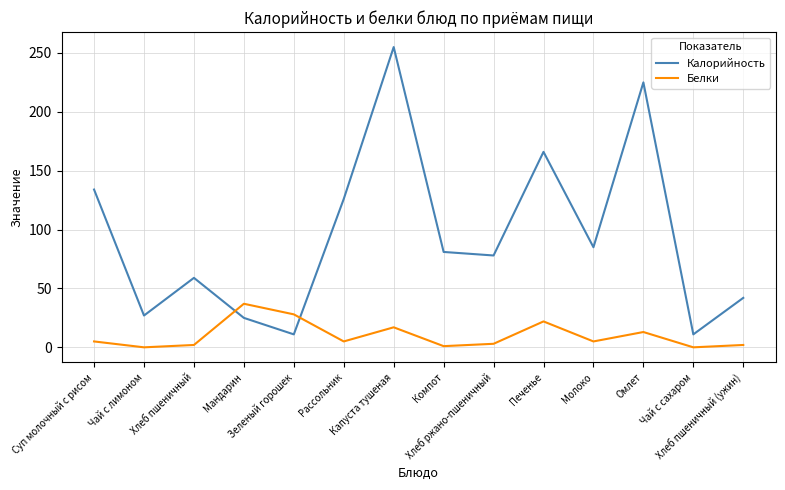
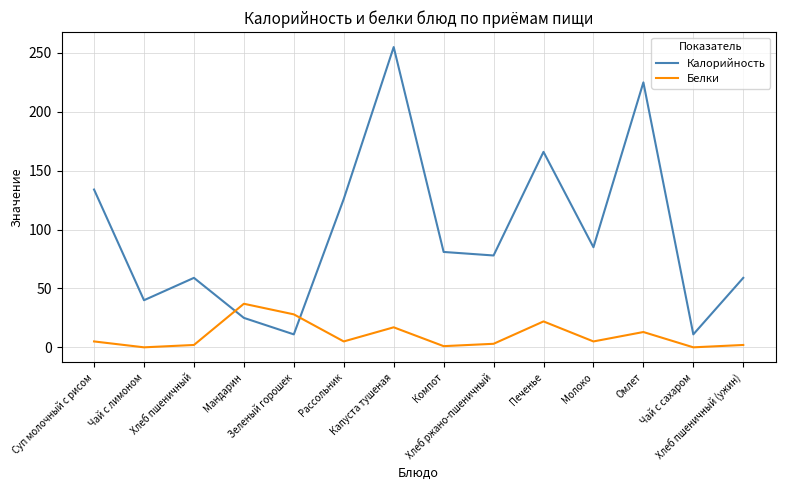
  {
    "Калорийность": {
      "Суп молочный с рисом": 134,
-     "Чай с лимоном": 27,
+     "Чай с лимоном": 40,
      "Хлеб пшеничный": 59,
      "Мандарин": 25,
      "Зеленый горошек": 11,
      "Рассольник": 126,
      "Капуста тушеная": 255,
      "Компот": 81,
      "Хлеб ржано-пшеничный": 78,
      "Печенье": 166,
      "Молоко": 85,
      "Омлет": 225,
      "Чай с сахаром": 11,
-     "Хлеб пшеничный (ужин)": 42
+     "Хлеб пшеничный (ужин)": 59
    },
    "Белки": {
      "Суп молочный с рисом": 5,
      "Чай с лимоном": 0,
      "Хлеб пшеничный": 2,
      "Мандарин": 37,
      "Зеленый горошек": 28,
      "Рассольник": 5,
      "Капуста тушеная": 17,
      "Компот": 1,
      "Хлеб ржано-пшеничный": 3,
      "Печенье": 22,
      "Молоко": 5,
      "Омлет": 13,
      "Чай с сахаром": 0,
      "Хлеб пшеничный (ужин)": 2
    }
  }
